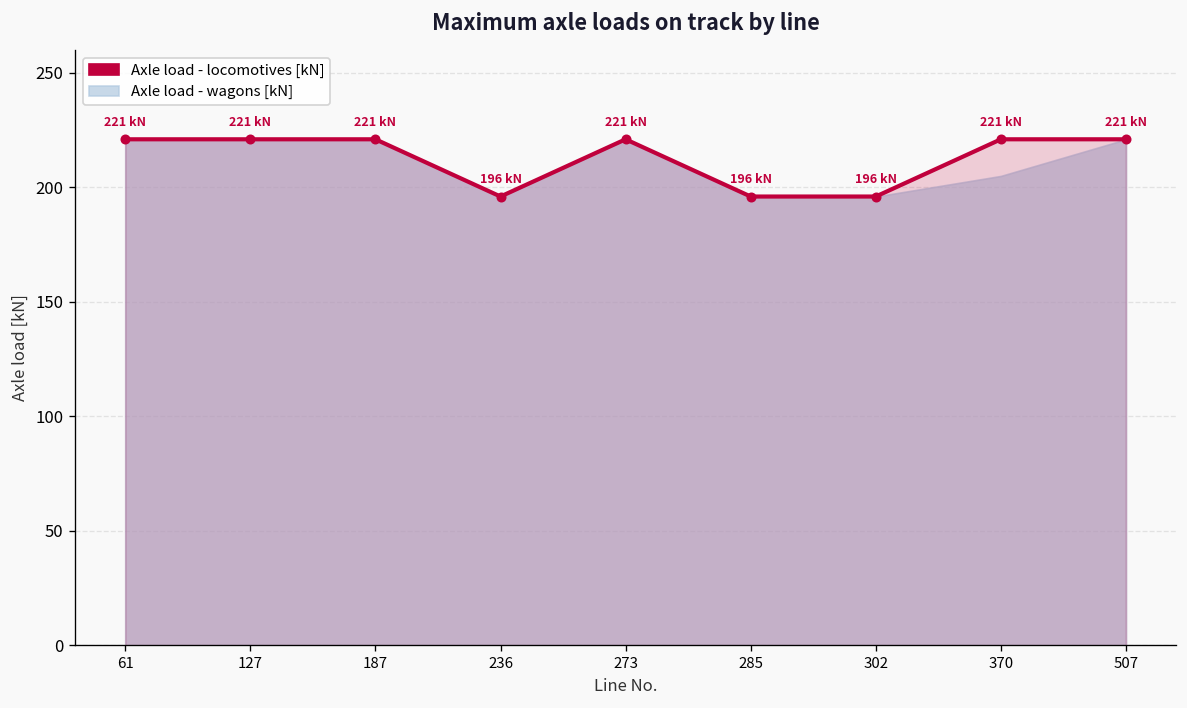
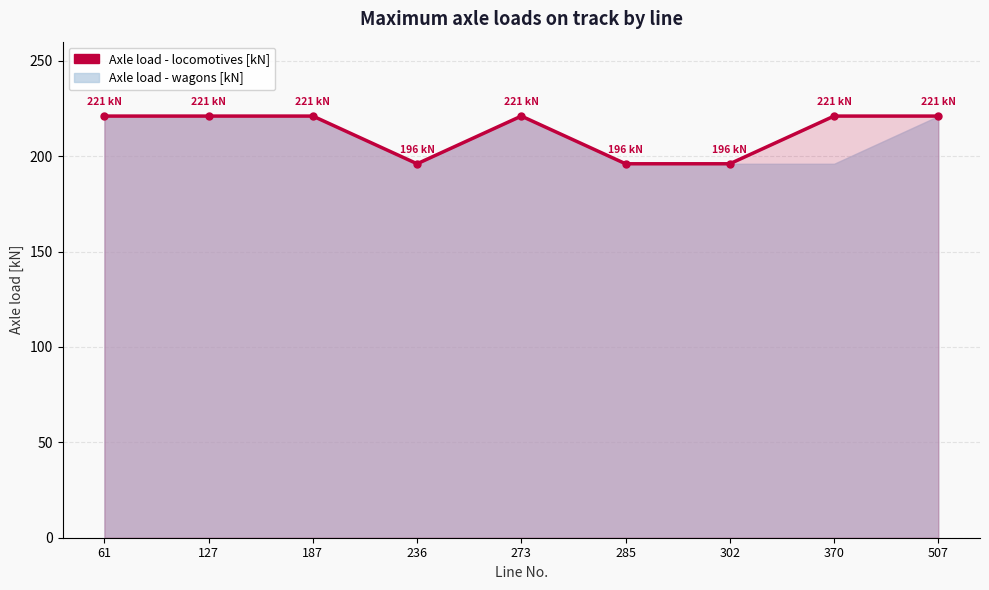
  {
    "Axle load - wagons [kN]": {
-     "370": 205
+     "370": 196
    },
    "Axle load - locomotives [kN]": {
      "370": 221
    }
  }
